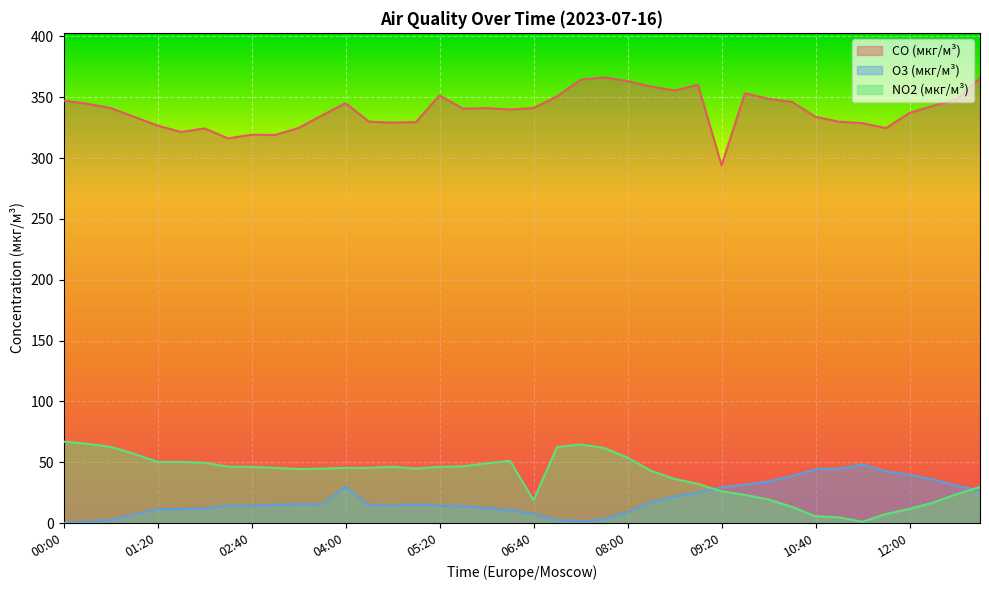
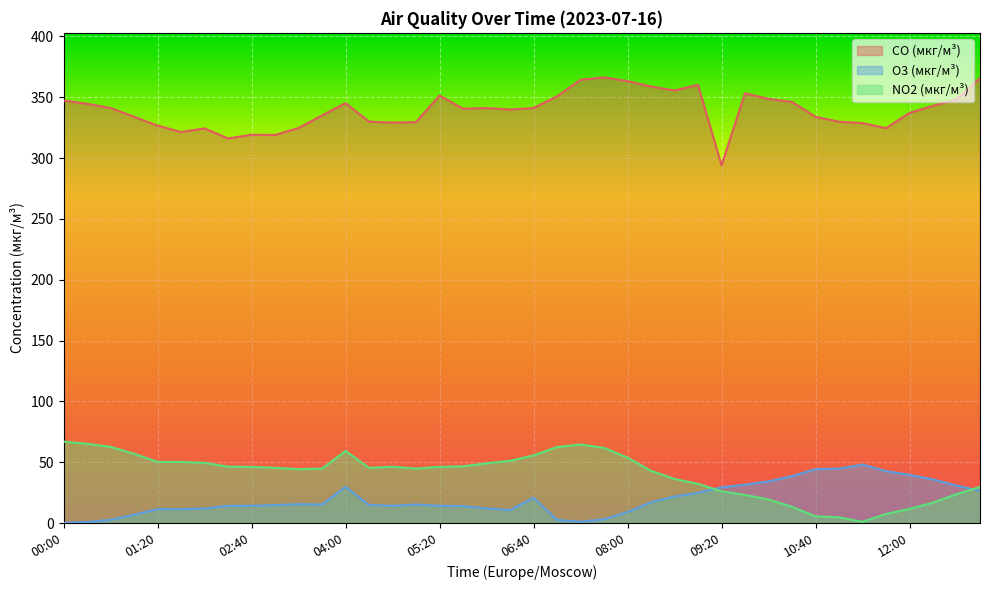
  {
    "CO (мкг/м³)": {
      "00:00": 347,
      "01:20": 327,
      "02:40": 319,
      "04:00": 345,
      "05:20": 351,
      "06:40": 341,
      "08:00": 363,
      "09:20": 294,
      "10:40": 334,
      "12:00": 337
    },
    "O3 (мкг/м³)": {
      "00:00": 0,
      "01:20": 11,
      "02:40": 14,
      "04:00": 30,
      "05:20": 14,
-     "06:40": 7,
+     "06:40": 21,
      "08:00": 9,
      "09:20": 29,
      "10:40": 44,
      "12:00": 40
    },
    "NO2 (мкг/м³)": {
      "00:00": 67,
      "01:20": 50,
      "02:40": 46,
-     "04:00": 45,
+     "04:00": 59,
      "05:20": 46,
-     "06:40": 19,
+     "06:40": 56,
      "08:00": 54,
      "09:20": 26,
      "10:40": 6,
      "12:00": 12
    }
  }
